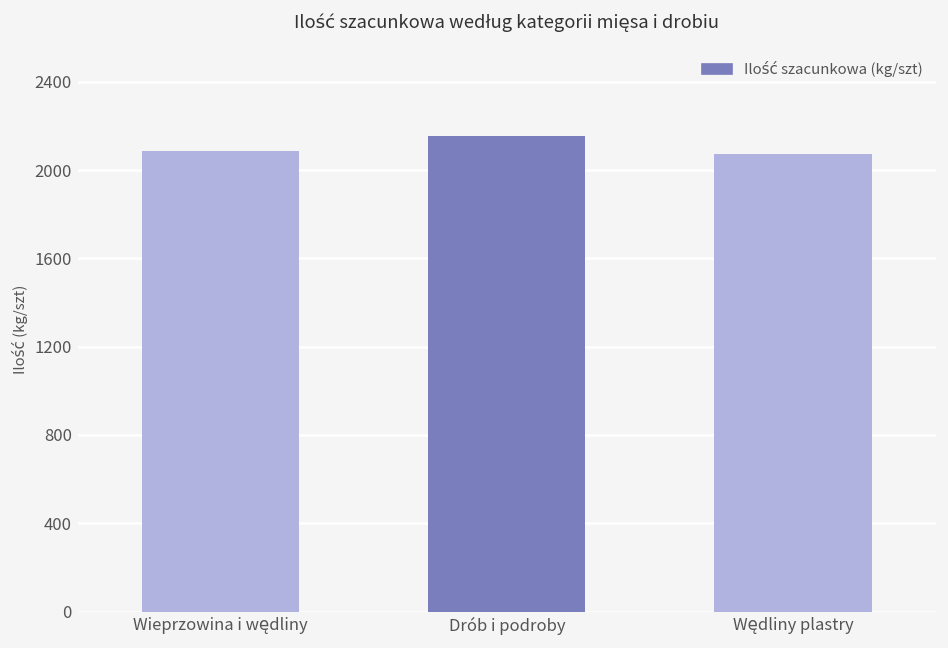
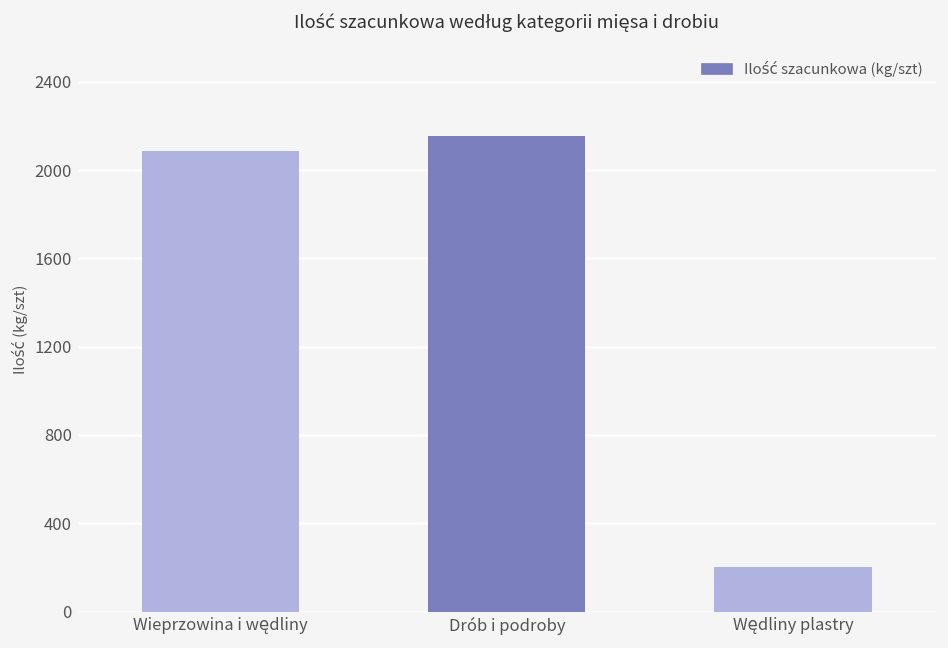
  {
    "Wieprzowina i wędliny": 2090,
    "Drób i podroby": 2160,
-   "Wędliny plastry": 2080
+   "Wędliny plastry": 200
  }
